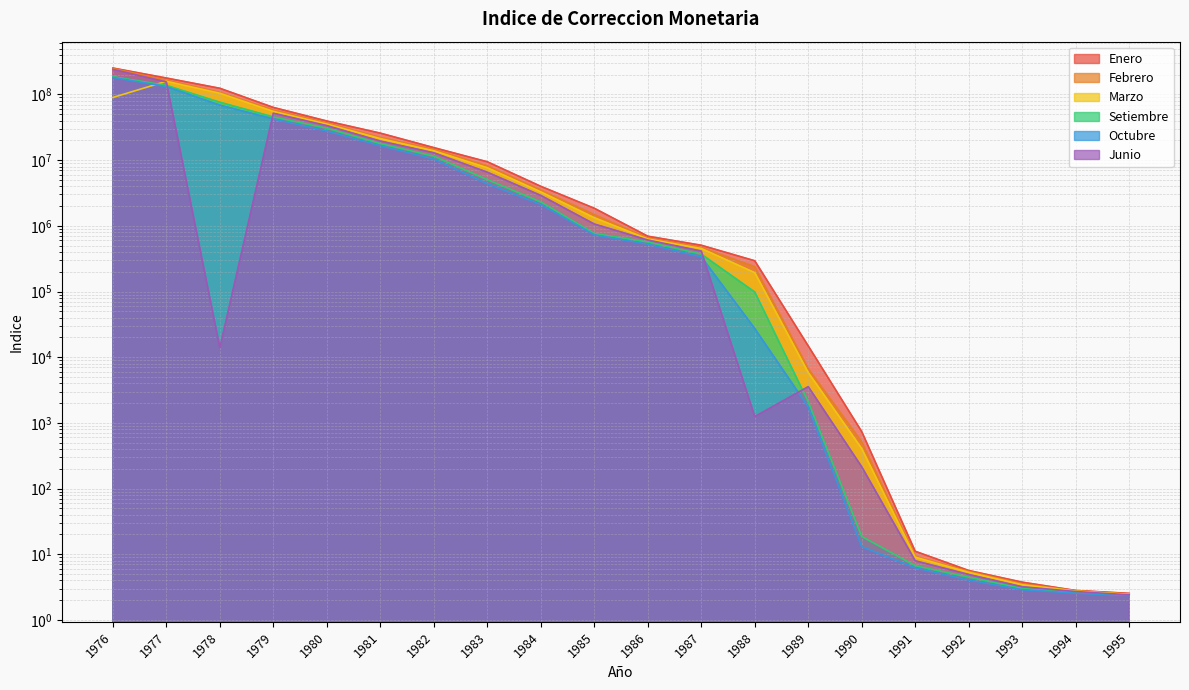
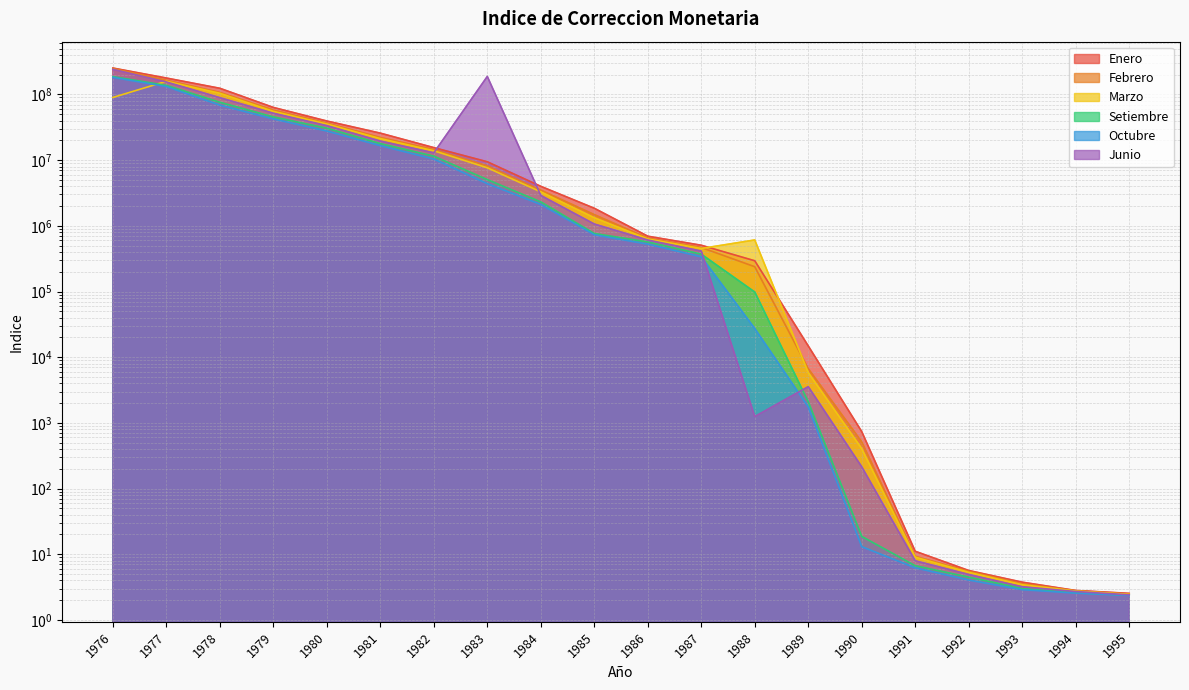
  {
    "Marzo": {
      "1976": 90000000,
      "1985": 1300000,
-     "1988": 190000,
+     "1988": 600000,
      "1989": 6000,
      "1990": 400
    },
    "Setiembre": {
      "1978": 80000000,
      "1980": 30000000,
      "1982": 11000000,
      "1983": 5000000,
      "1984": 2300000,
      "1987": 400000,
      "1988": 100000,
      "1989": 2100,
      "1990": 19,
      "1992": 4
    },
    "Octubre": {
      "1978": 70000000,
      "1980": 28000000,
      "1982": 10000000,
      "1983": 4000000,
      "1984": 2100000,
      "1987": 300000,
      "1988": 27000,
      "1989": 1800,
      "1990": 13,
      "1992": 4
    },
    "Junio": {
-     "1978": 14000,
-     "1983": 7000000,
+     "1978": 90000000,
+     "1983": 190000000,
      "1984": 3000000,
      "1985": 1100000,
      "1987": 400000,
      "1988": 1200,
      "1989": 4000,
      "1990": 210,
      "1991": 8
    }
  }
